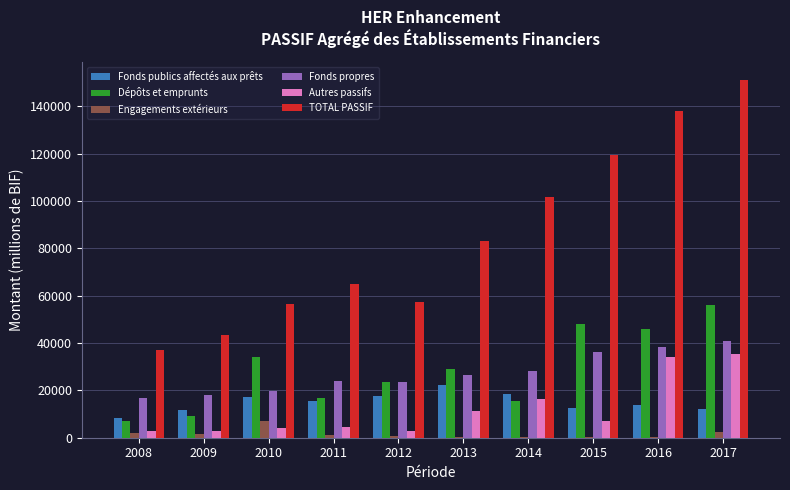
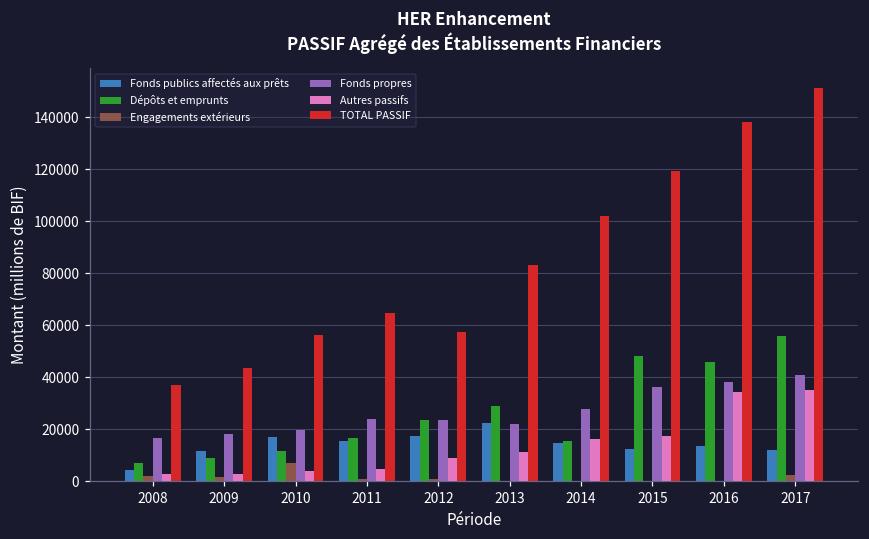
  {
    "Fonds publics affectés aux prêts": {
-     "2008": 8000,
+     "2008": 4000,
      "2009": 12000,
      "2010": 17000,
      "2011": 15000,
      "2012": 17000,
      "2013": 22000,
-     "2014": 18000,
+     "2014": 15000,
      "2015": 13000,
      "2016": 14000,
      "2017": 12000
    },
    "Dépôts et emprunts": {
      "2008": 7000,
      "2009": 9000,
-     "2010": 34000,
+     "2010": 12000,
      "2011": 17000,
      "2012": 24000,
      "2013": 29000,
      "2014": 16000,
      "2015": 48000,
      "2016": 46000,
      "2017": 56000
    },
    "Engagements extérieurs": {
      "2008": 2000,
      "2009": 2000,
      "2010": 7000,
      "2011": 1000,
      "2017": 2000
    },
    "Fonds propres": {
      "2008": 17000,
      "2009": 18000,
      "2010": 20000,
      "2011": 24000,
      "2012": 23000,
-     "2013": 27000,
+     "2013": 22000,
      "2014": 28000,
      "2015": 36000,
      "2016": 38000,
      "2017": 41000
    },
    "Autres passifs": {
      "2008": 3000,
      "2009": 3000,
      "2010": 4000,
      "2011": 5000,
-     "2012": 3000,
+     "2012": 9000,
      "2013": 11000,
      "2014": 16000,
-     "2015": 7000,
+     "2015": 18000,
      "2016": 34000,
      "2017": 35000
    },
    "TOTAL PASSIF": {
      "2008": 37000,
      "2009": 44000,
      "2010": 56000,
      "2011": 65000,
      "2012": 57000,
      "2013": 83000,
      "2014": 102000,
      "2015": 119000,
      "2016": 138000,
      "2017": 151000
    }
  }
